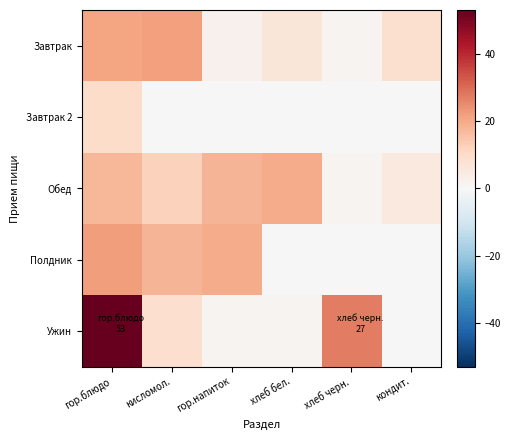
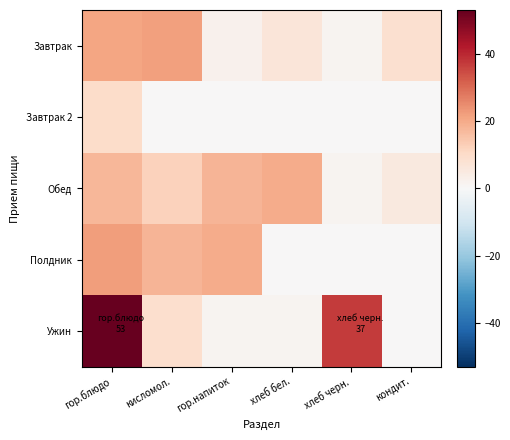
  {
    "Ужин": {
      "гор.блюдо": 53,
-     "хлеб черн.": 27
+     "хлеб черн.": 37
    }
  }
